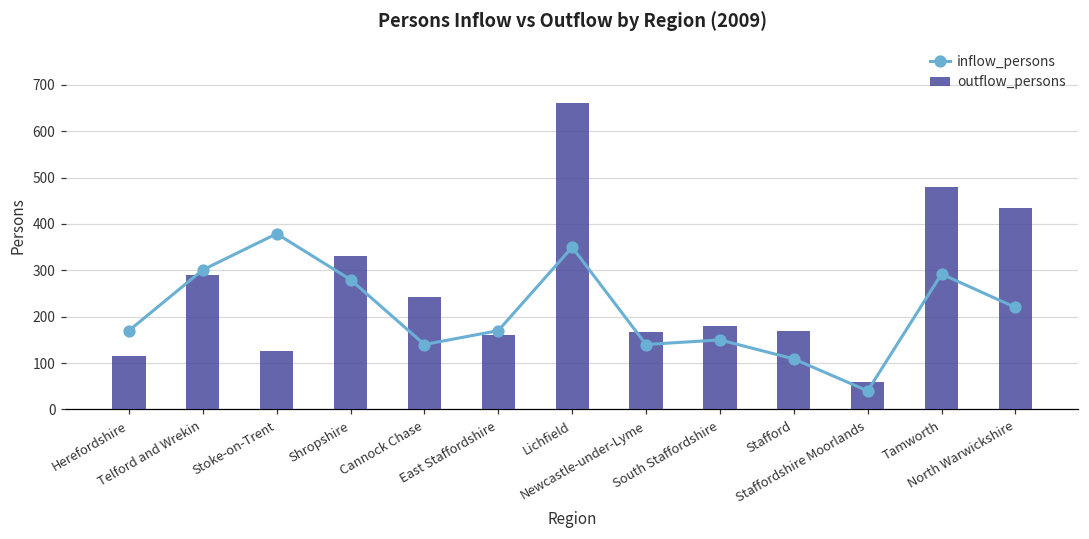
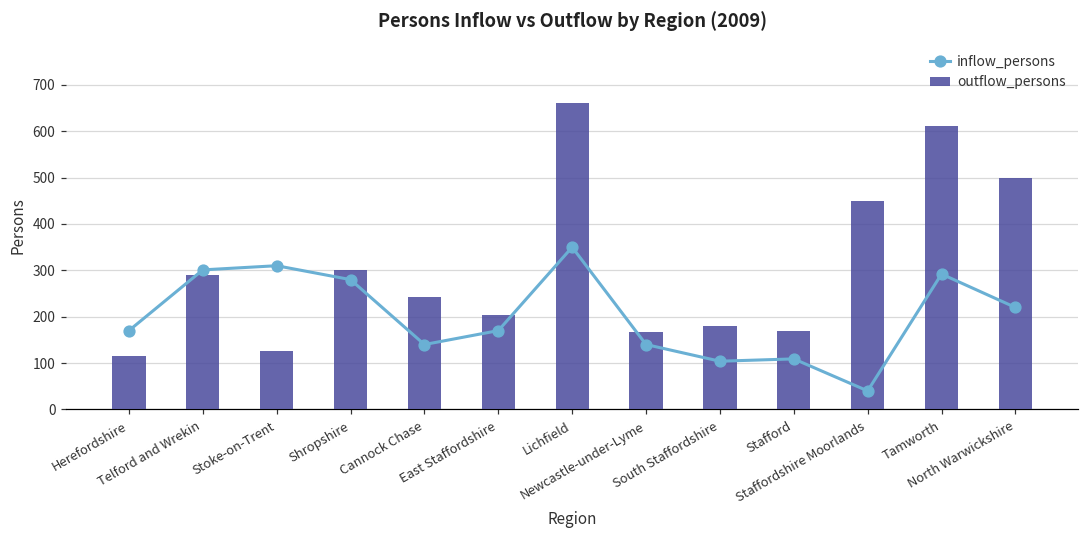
  {
    "inflow_persons": {
      "Herefordshire": 170,
      "Telford and Wrekin": 300,
-     "Stoke-on-Trent": 380,
+     "Stoke-on-Trent": 310,
      "Shropshire": 280,
      "Cannock Chase": 140,
      "East Staffordshire": 170,
      "Lichfield": 350,
      "Newcastle-under-Lyme": 140,
-     "South Staffordshire": 150,
+     "South Staffordshire": 100,
      "Stafford": 110,
      "Staffordshire Moorlands": 40,
      "Tamworth": 290,
      "North Warwickshire": 220
    },
    "outflow_persons": {
      "Herefordshire": 120,
      "Telford and Wrekin": 290,
      "Stoke-on-Trent": 130,
-     "Shropshire": 330,
+     "Shropshire": 300,
      "Cannock Chase": 240,
-     "East Staffordshire": 160,
+     "East Staffordshire": 200,
      "Lichfield": 660,
      "Newcastle-under-Lyme": 170,
      "South Staffordshire": 180,
      "Stafford": 170,
-     "Staffordshire Moorlands": 60,
-     "Tamworth": 480,
-     "North Warwickshire": 430
+     "Staffordshire Moorlands": 450,
+     "Tamworth": 610,
+     "North Warwickshire": 500
    }
  }
